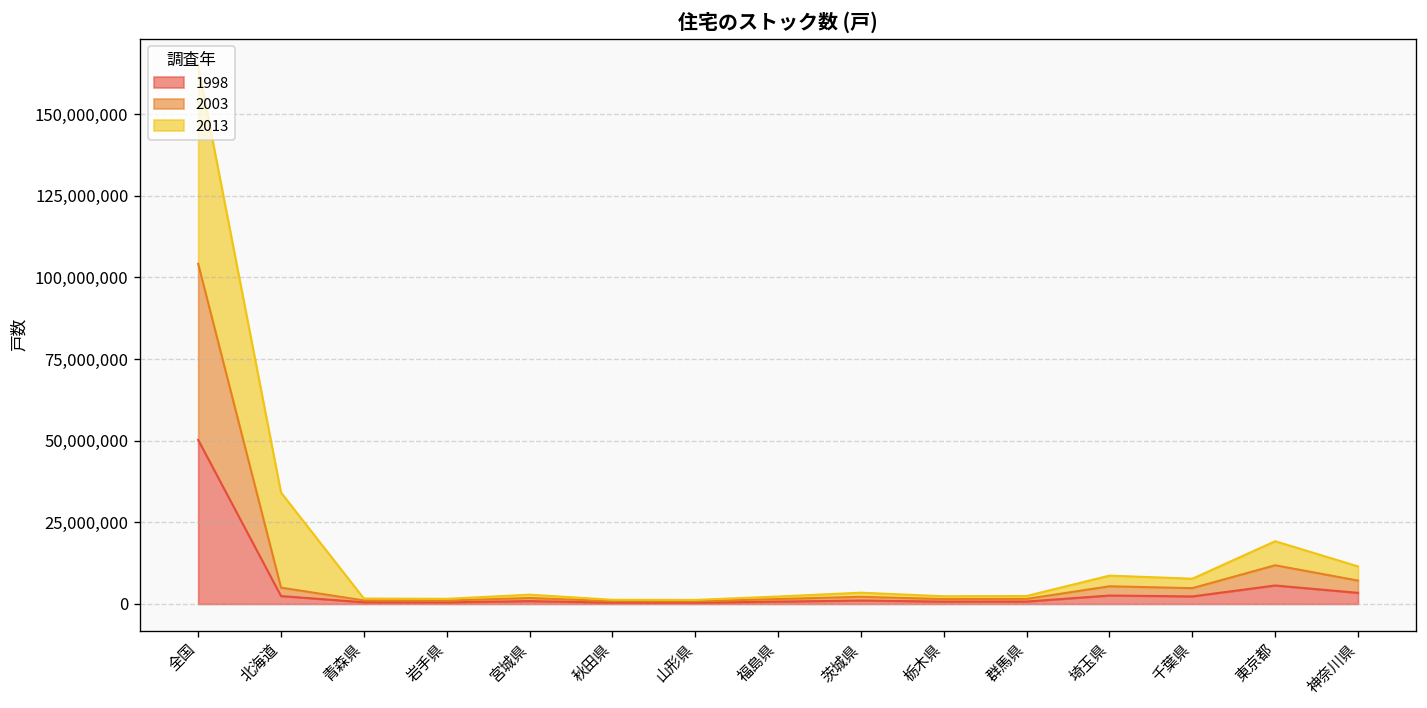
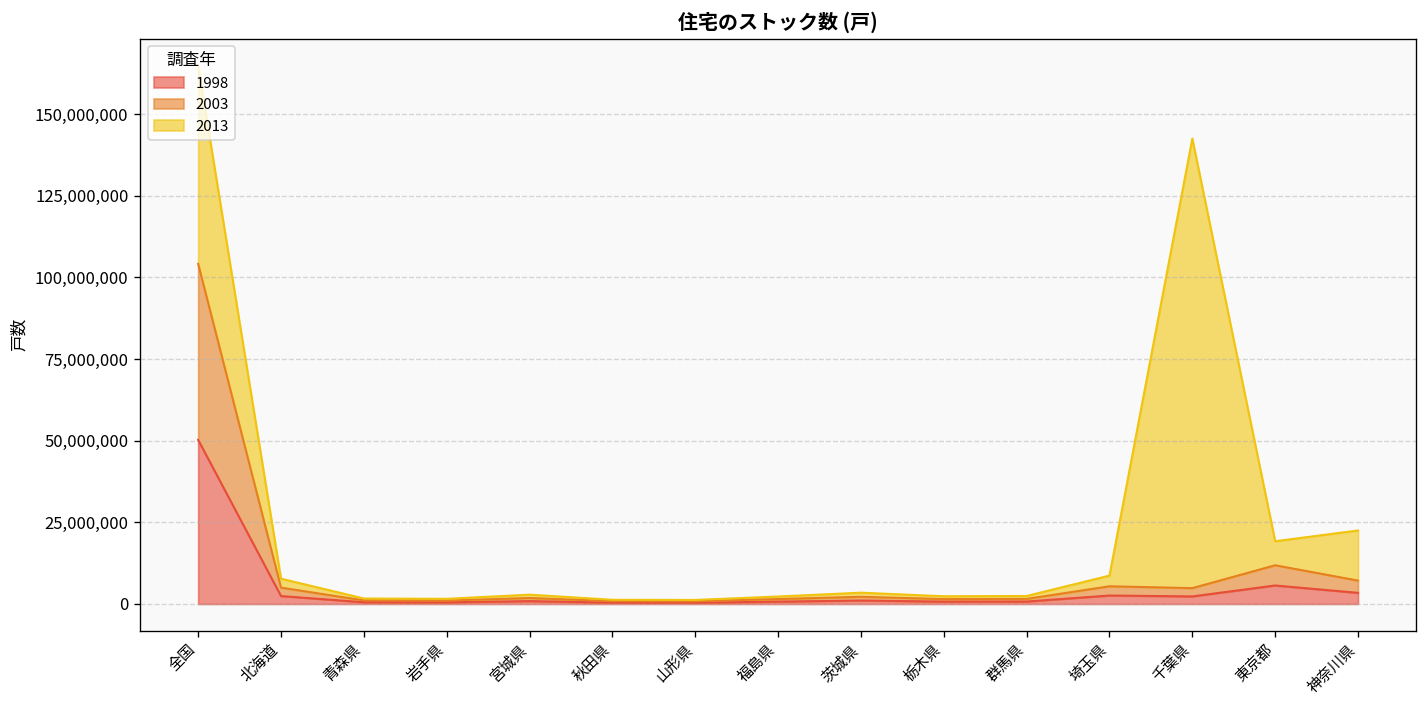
  {
    "2013": {
-     "北海道": "29,000,000",
+     "北海道": "3,000,000",
      "宮城県": "1,000,000",
      "茨城県": "1,000,000",
      "埼玉県": "3,000,000",
-     "千葉県": "3,000,000",
+     "千葉県": "138,000,000",
      "東京都": "7,000,000",
-     "神奈川県": "4,000,000"
+     "神奈川県": "15,000,000"
    }
  }
